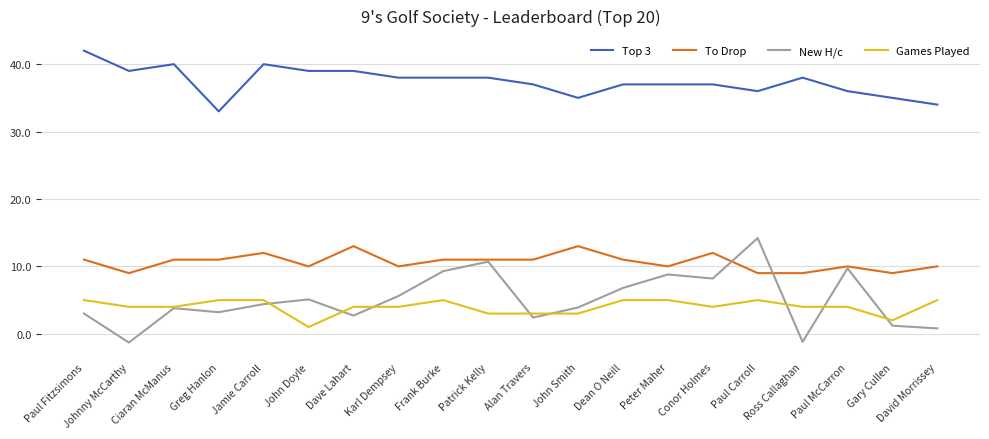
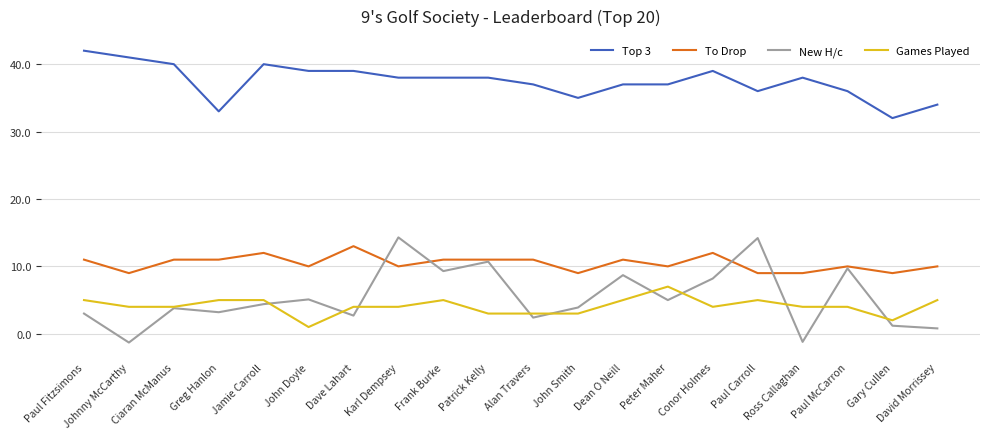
  {
    "Top 3": {
      "Paul Fitzsimons": 42,
-     "Johnny McCarthy": 39,
+     "Johnny McCarthy": 41,
      "Ciaran McManus": 40,
      "Greg Hanlon": 33,
      "Jamie Carroll": 40,
      "John Doyle": 39,
      "Dave Lahart": 39,
      "Karl Dempsey": 38,
      "Frank Burke": 38,
      "Patrick Kelly": 38,
      "Alan Travers": 37,
      "John Smith": 35,
      "Dean O Neill": 37,
      "Peter Maher": 37,
-     "Conor Holmes": 37,
+     "Conor Holmes": 39,
      "Paul Carroll": 36,
      "Ross Callaghan": 38,
      "Paul McCarron": 36,
-     "Gary Cullen": 35,
+     "Gary Cullen": 32,
      "David Morrissey": 34
    },
    "To Drop": {
      "Paul Fitzsimons": 11,
      "Johnny McCarthy": 9,
      "Ciaran McManus": 11,
      "Greg Hanlon": 11,
      "Jamie Carroll": 12,
      "John Doyle": 10,
      "Dave Lahart": 13,
      "Karl Dempsey": 10,
      "Frank Burke": 11,
      "Alan Travers": 11,
-     "John Smith": 13,
+     "John Smith": 9,
      "Dean O Neill": 11,
      "Peter Maher": 10,
      "Conor Holmes": 12,
      "Paul Carroll": 9,
      "Ross Callaghan": 9,
      "Gary Cullen": 9,
      "David Morrissey": 10
    },
    "New H/c": {
      "Paul Fitzsimons": 3,
      "Johnny McCarthy": -1,
      "Greg Hanlon": 3,
      "Jamie Carroll": 4,
      "John Doyle": 5,
      "Dave Lahart": 3,
-     "Karl Dempsey": 6,
+     "Karl Dempsey": 14,
      "Frank Burke": 9,
      "Alan Travers": 2,
      "John Smith": 4,
-     "Dean O Neill": 7,
-     "Peter Maher": 9,
+     "Dean O Neill": 9,
+     "Peter Maher": 5,
      "Conor Holmes": 8,
      "Paul Carroll": 14,
      "Ross Callaghan": -1,
      "Gary Cullen": 1,
      "David Morrissey": 1
    },
    "Games Played": {
      "Paul Fitzsimons": 5,
      "Johnny McCarthy": 4,
      "Greg Hanlon": 5,
      "Jamie Carroll": 5,
      "John Doyle": 1,
      "Dave Lahart": 4,
      "Karl Dempsey": 4,
      "Frank Burke": 5,
      "Patrick Kelly": 3,
      "Alan Travers": 3,
      "John Smith": 3,
      "Dean O Neill": 5,
-     "Peter Maher": 5,
+     "Peter Maher": 7,
      "Conor Holmes": 4,
      "Paul Carroll": 5,
      "Ross Callaghan": 4,
      "Paul McCarron": 4,
      "Gary Cullen": 2,
      "David Morrissey": 5
    }
  }
